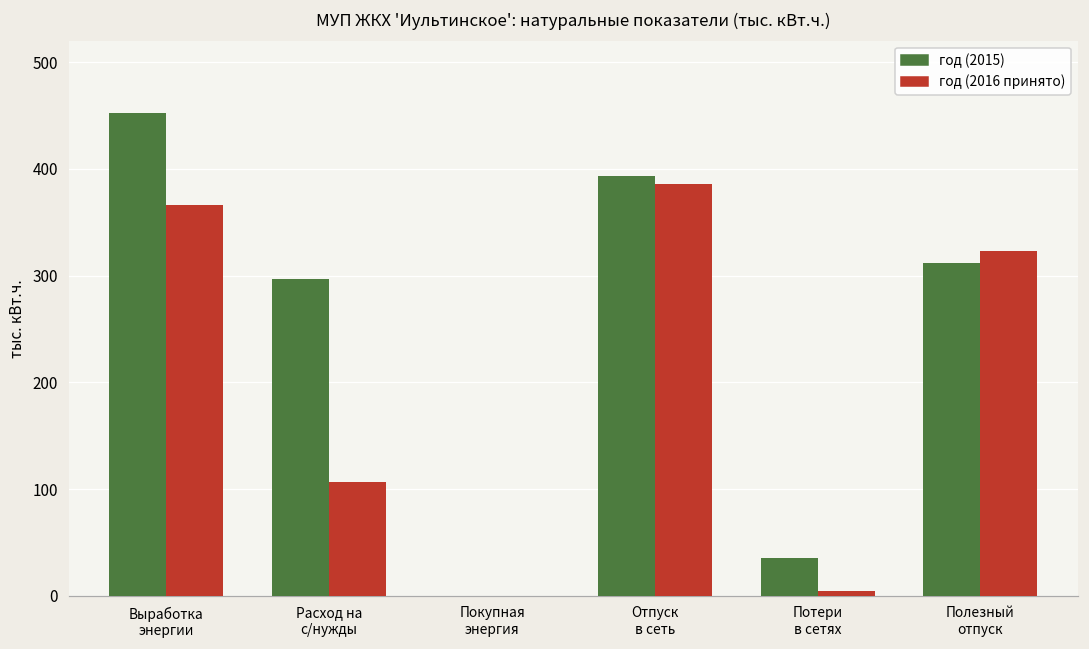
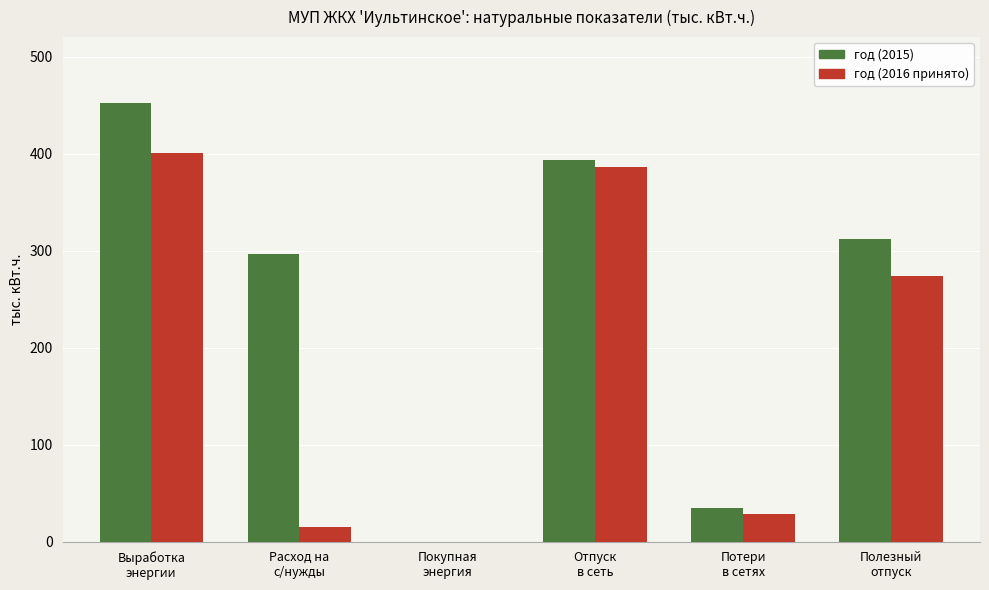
  {
    "год (2015)": {
      "Выработка энергии": 450,
      "Расход на с/нужды": 300,
      "Покупная энергия": 0,
      "Отпуск в сеть": 390,
      "Потери в сетях": 30,
      "Полезный отпуск": 310
    },
    "год (2016 принято)": {
-     "Выработка энергии": 370,
-     "Расход на с/нужды": 110,
+     "Выработка энергии": 400,
+     "Расход на с/нужды": 10,
      "Покупная энергия": 0,
      "Отпуск в сеть": 390,
-     "Потери в сетях": 0,
-     "Полезный отпуск": 320
+     "Потери в сетях": 30,
+     "Полезный отпуск": 270
    }
  }
